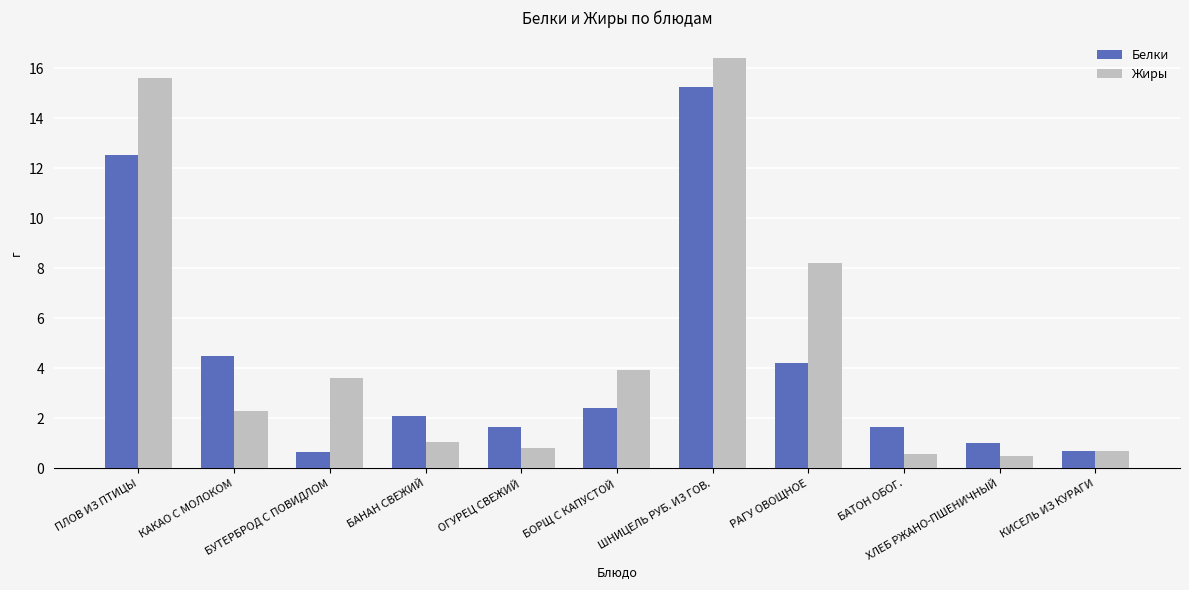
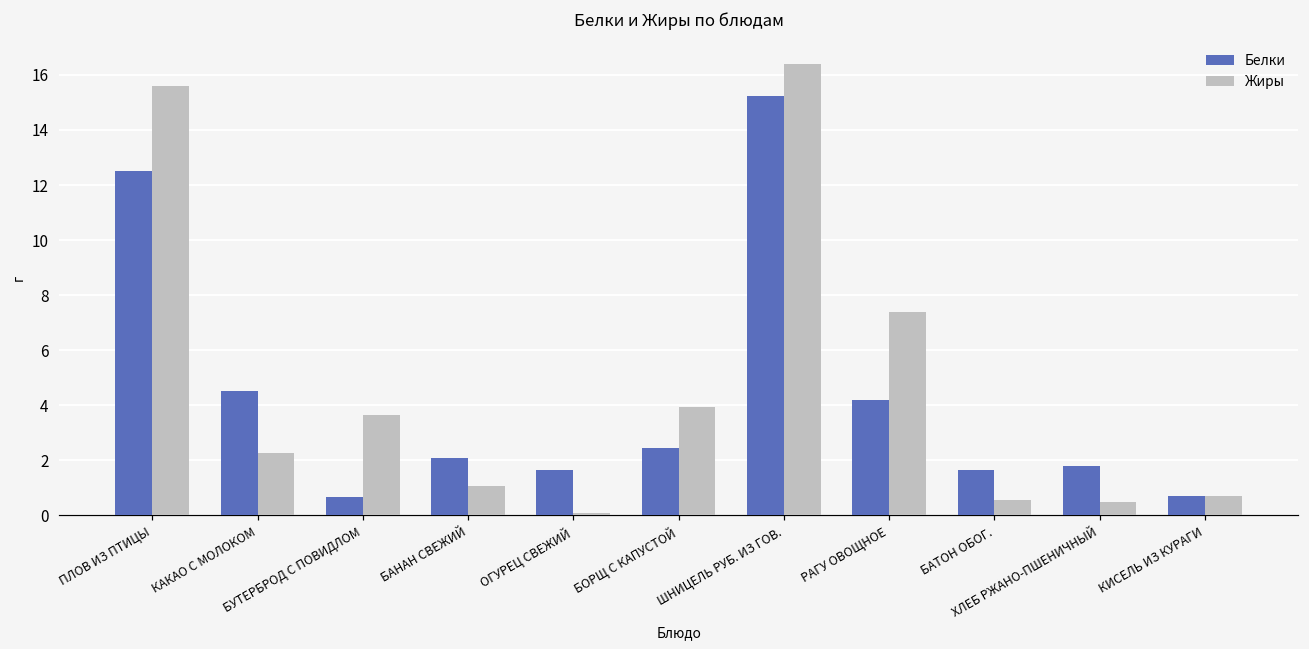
  {
    "Белки": {
      "ПЛОВ ИЗ ПТИЦЫ": 12.5,
      "КАКАО С МОЛОКОМ": 4.5,
      "БУТЕРБРОД С ПОВИДЛОМ": 0.7,
      "БАНАН СВЕЖИЙ": 2.1,
      "ОГУРЕЦ СВЕЖИЙ": 1.6,
      "БОРЩ С КАПУСТОЙ": 2.4,
      "ШНИЦЕЛЬ РУБ. ИЗ ГОВ.": 15.2,
      "РАГУ ОВОЩНОЕ": 4.2,
      "БАТОН ОБОГ.": 1.7,
-     "ХЛЕБ РЖАНО-ПШЕНИЧНЫЙ": 1.0,
+     "ХЛЕБ РЖАНО-ПШЕНИЧНЫЙ": 1.8,
      "КИСЕЛЬ ИЗ КУРАГИ": 0.7
    },
    "Жиры": {
      "ПЛОВ ИЗ ПТИЦЫ": 15.6,
      "КАКАО С МОЛОКОМ": 2.3,
      "БУТЕРБРОД С ПОВИДЛОМ": 3.6,
      "БАНАН СВЕЖИЙ": 1.1,
-     "ОГУРЕЦ СВЕЖИЙ": 0.8,
+     "ОГУРЕЦ СВЕЖИЙ": 0.1,
      "БОРЩ С КАПУСТОЙ": 4.0,
      "ШНИЦЕЛЬ РУБ. ИЗ ГОВ.": 16.4,
-     "РАГУ ОВОЩНОЕ": 8.2,
+     "РАГУ ОВОЩНОЕ": 7.4,
      "БАТОН ОБОГ.": 0.6,
      "ХЛЕБ РЖАНО-ПШЕНИЧНЫЙ": 0.5,
      "КИСЕЛЬ ИЗ КУРАГИ": 0.7
    }
  }
